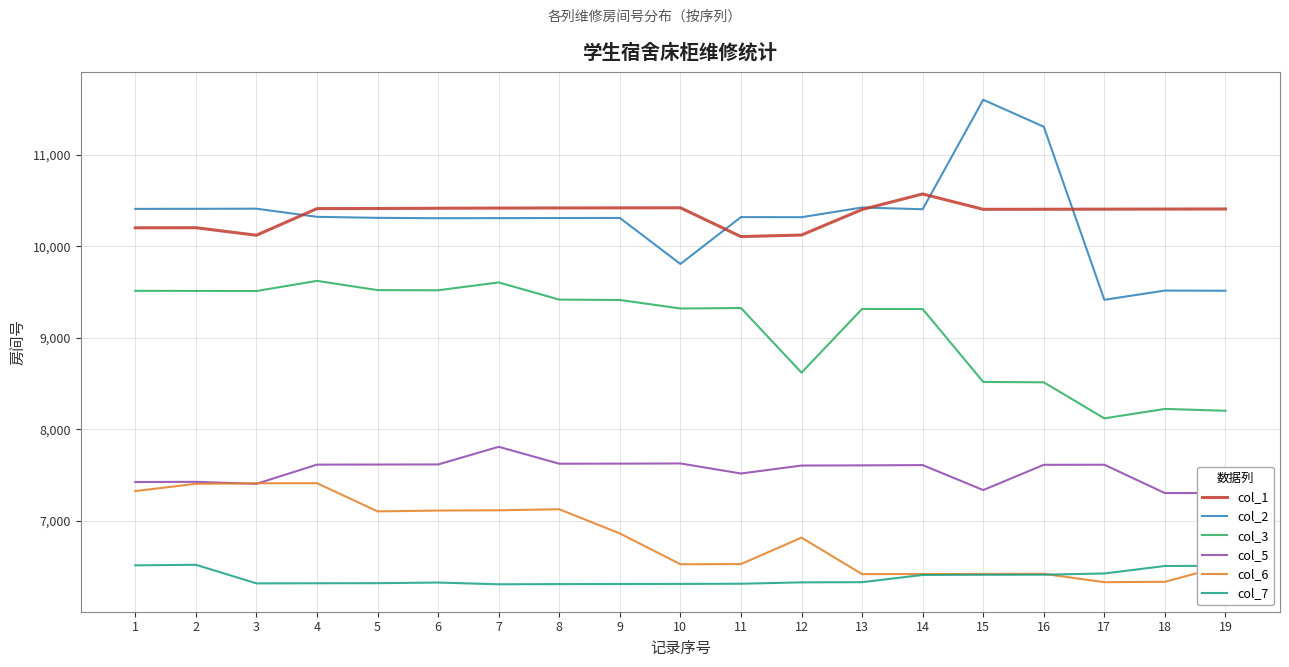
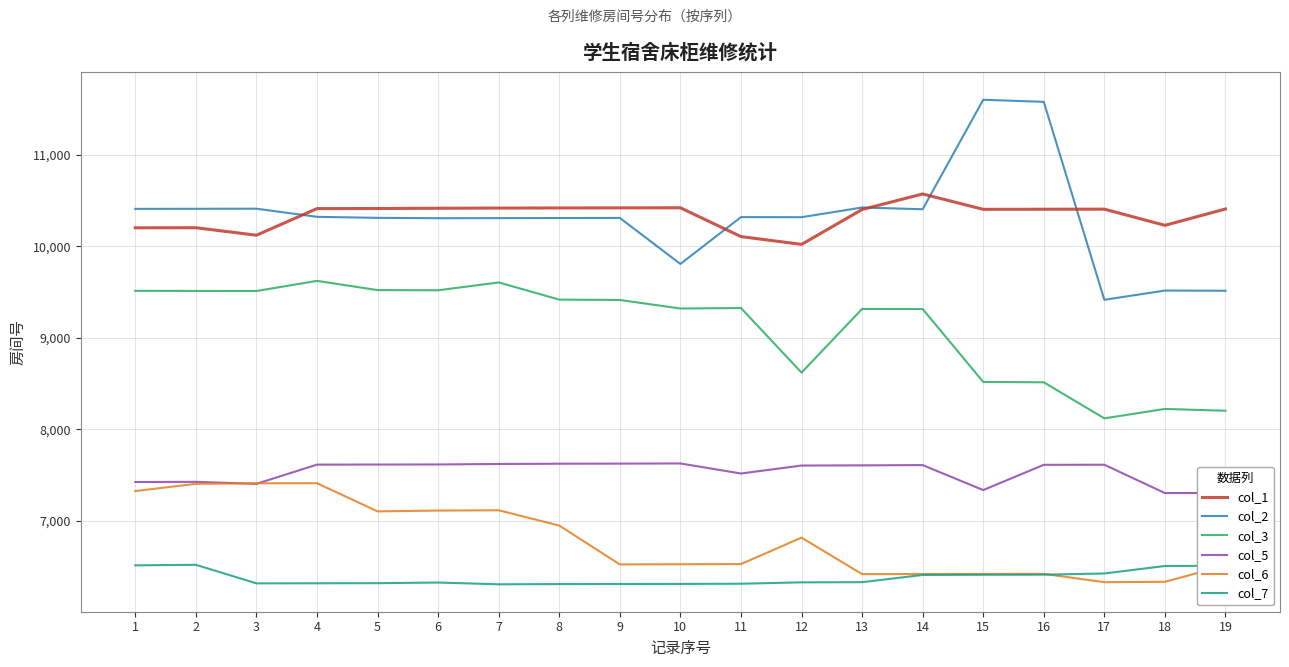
  {
    "col_1": {
      "1": "10,200",
      "2": "10,200",
      "3": "10,100",
      "4": "10,400",
      "5": "10,400",
      "6": "10,400",
      "7": "10,400",
      "8": "10,400",
      "9": "10,400",
      "10": "10,400",
      "11": "10,100",
-     "12": "10,100",
+     "12": "10,000",
      "14": "10,600",
      "15": "10,400",
      "16": "10,400",
      "17": "10,400",
-     "18": "10,400",
+     "18": "10,200",
      "19": "10,400"
    },
    "col_2": {
      "1": "10,400",
      "2": "10,400",
      "3": "10,400",
      "4": "10,300",
      "5": "10,300",
      "6": "10,300",
      "7": "10,300",
      "8": "10,300",
      "9": "10,300",
      "10": "9,800",
      "11": "10,300",
      "12": "10,300",
      "14": "10,400",
      "15": "11,600",
-     "16": "11,300",
+     "16": "11,600",
      "17": "9,400",
      "18": "9,500",
      "19": "9,500"
    },
    "col_5": {
      "1": "7,400",
      "4": "7,600",
      "5": "7,600",
      "6": "7,600",
-     "7": "7,800",
+     "7": "7,600",
      "8": "7,600",
      "9": "7,600",
      "10": "7,600",
      "11": "7,500",
      "12": "7,600",
      "13": "7,600",
      "14": "7,600",
      "15": "7,300",
      "16": "7,600",
      "17": "7,600",
      "18": "7,300"
    },
    "col_6": {
      "1": "7,300",
      "4": "7,400",
      "5": "7,100",
      "6": "7,100",
      "7": "7,100",
-     "8": "7,100",
-     "9": "6,900",
+     "8": "6,900",
+     "9": "6,500",
      "10": "6,500",
      "11": "6,500",
      "12": "6,800",
      "13": "6,400",
      "17": "6,300",
      "18": "6,300"
    }
  }
